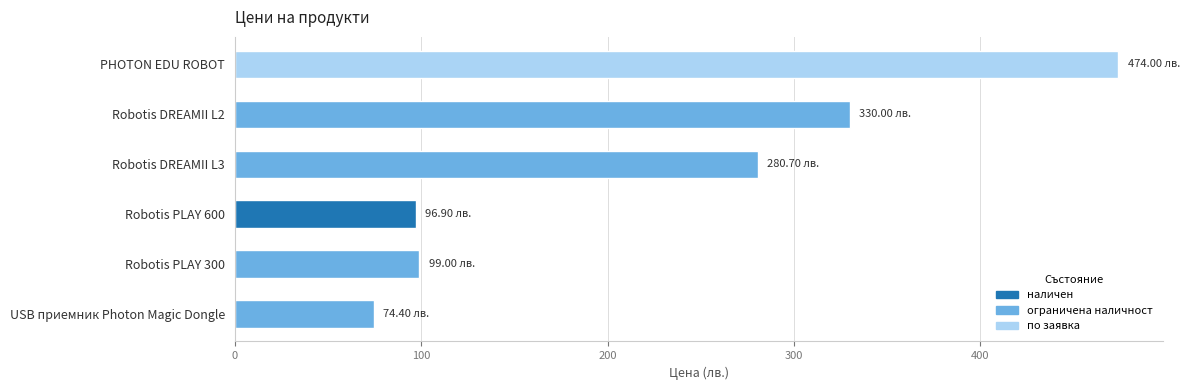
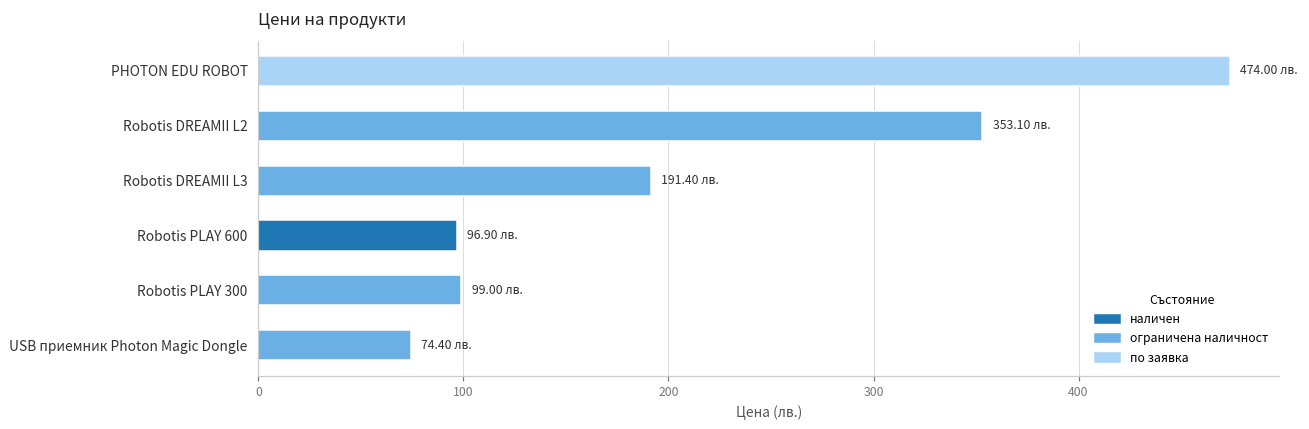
  {
    "PHOTON EDU ROBOT": 474.00,
-   "Robotis DREAMII L2": 330.00,
-   "Robotis DREAMII L3": 280.70,
+   "Robotis DREAMII L2": 353.10,
+   "Robotis DREAMII L3": 191.40,
    "Robotis PLAY 600": 96.90,
    "Robotis PLAY 300": 99.00,
    "USB приемник Photon Magic Dongle": 74.40
  }
